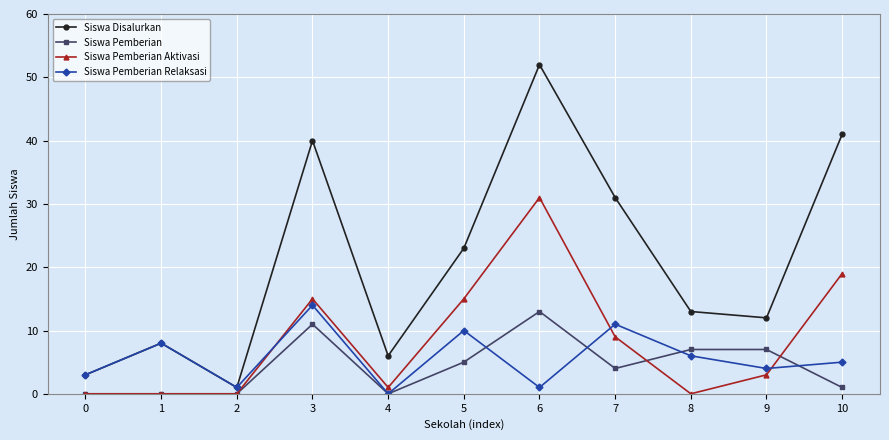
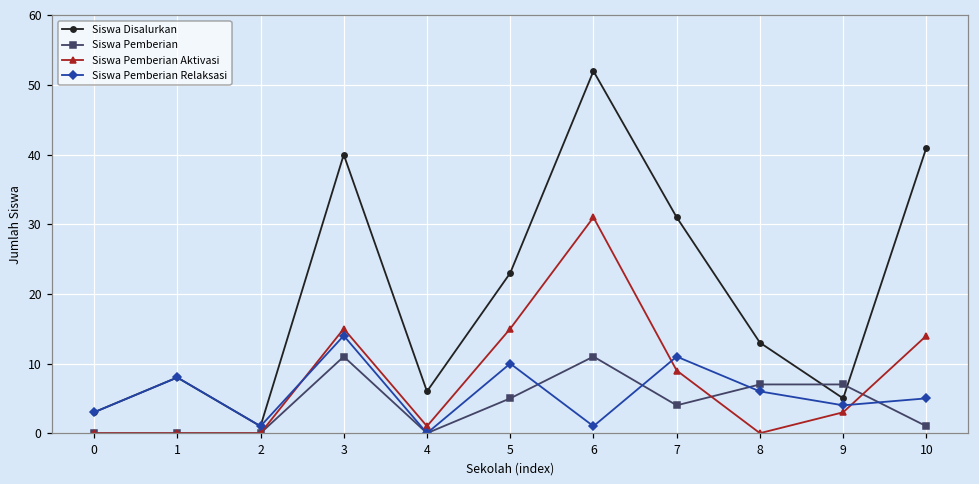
  {
    "Siswa Disalurkan": {
      "3": 40,
      "4": 6,
      "5": 23,
      "6": 52,
      "7": 31,
      "8": 13,
-     "9": 12,
+     "9": 5,
      "10": 41
    },
    "Siswa Pemberian": {
      "3": 11,
      "5": 5,
-     "6": 13,
+     "6": 11,
      "7": 4,
      "8": 7,
      "9": 7,
      "10": 1
    },
    "Siswa Pemberian Aktivasi": {
      "3": 15,
      "4": 1,
      "5": 15,
      "6": 31,
      "7": 9,
      "8": 0,
      "9": 3,
-     "10": 19
+     "10": 14
    },
    "Siswa Pemberian Relaksasi": {
      "3": 14,
      "5": 10,
      "6": 1,
      "7": 11,
      "8": 6,
      "9": 4,
      "10": 5
    }
  }
